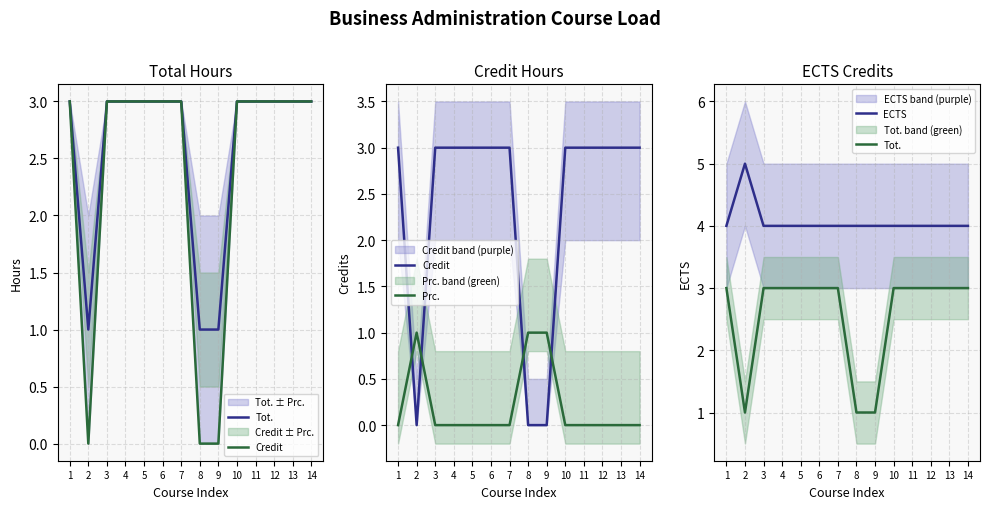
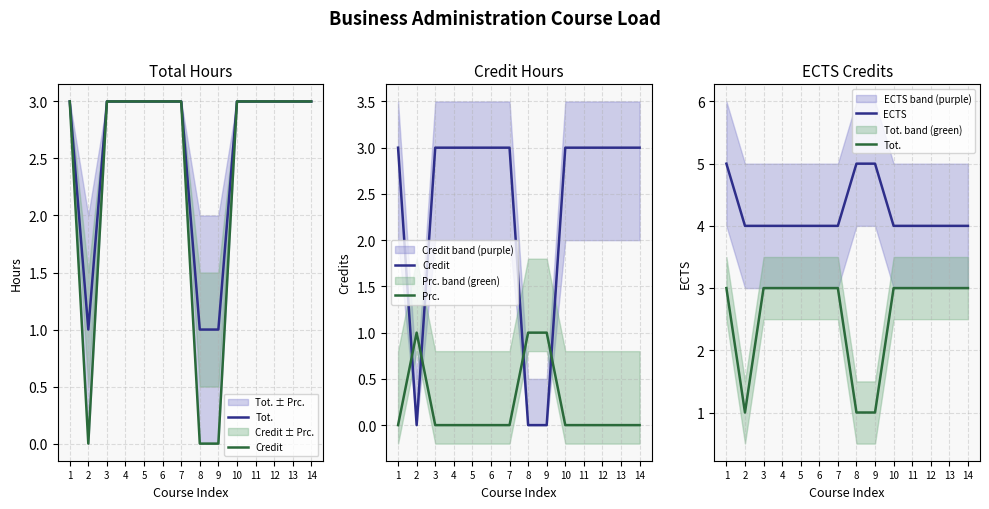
  {
    "Credit Hours": {
      "Credit": {
        "1": 3.0,
        "2": 0.0,
        "3": 3.0,
        "4": 3.0,
        "5": 3.0,
        "6": 3.0,
        "7": 3.0,
        "8": 0.0,
        "9": 0.0,
        "10": 3.0,
        "11": 3.0,
        "12": 3.0,
        "13": 3.0,
        "14": 3.0
      },
      "Prc.": {
        "1": 0.0,
        "2": 1.0,
        "3": 0.0,
        "4": 0.0,
        "5": 0.0,
        "6": 0.0,
        "7": 0.0,
        "8": 1.0,
        "9": 1.0,
        "10": 0.0,
        "11": 0.0,
        "12": 0.0,
        "13": 0.0,
        "14": 0.0
      }
    },
    "ECTS Credits": {
      "ECTS": {
-       "1": 4,
-       "2": 5,
+       "1": 5,
+       "2": 4,
        "3": 4,
        "4": 4,
        "5": 4,
        "6": 4,
        "7": 4,
-       "8": 4,
-       "9": 4,
+       "8": 5,
+       "9": 5,
        "10": 4,
        "11": 4,
        "12": 4,
        "13": 4,
        "14": 4
      },
      "Tot.": {
        "1": 3,
        "2": 1,
        "3": 3,
        "4": 3,
        "5": 3,
        "6": 3,
        "7": 3,
        "8": 1,
        "9": 1,
        "10": 3,
        "11": 3,
        "12": 3,
        "13": 3,
        "14": 3
      }
    }
  }
